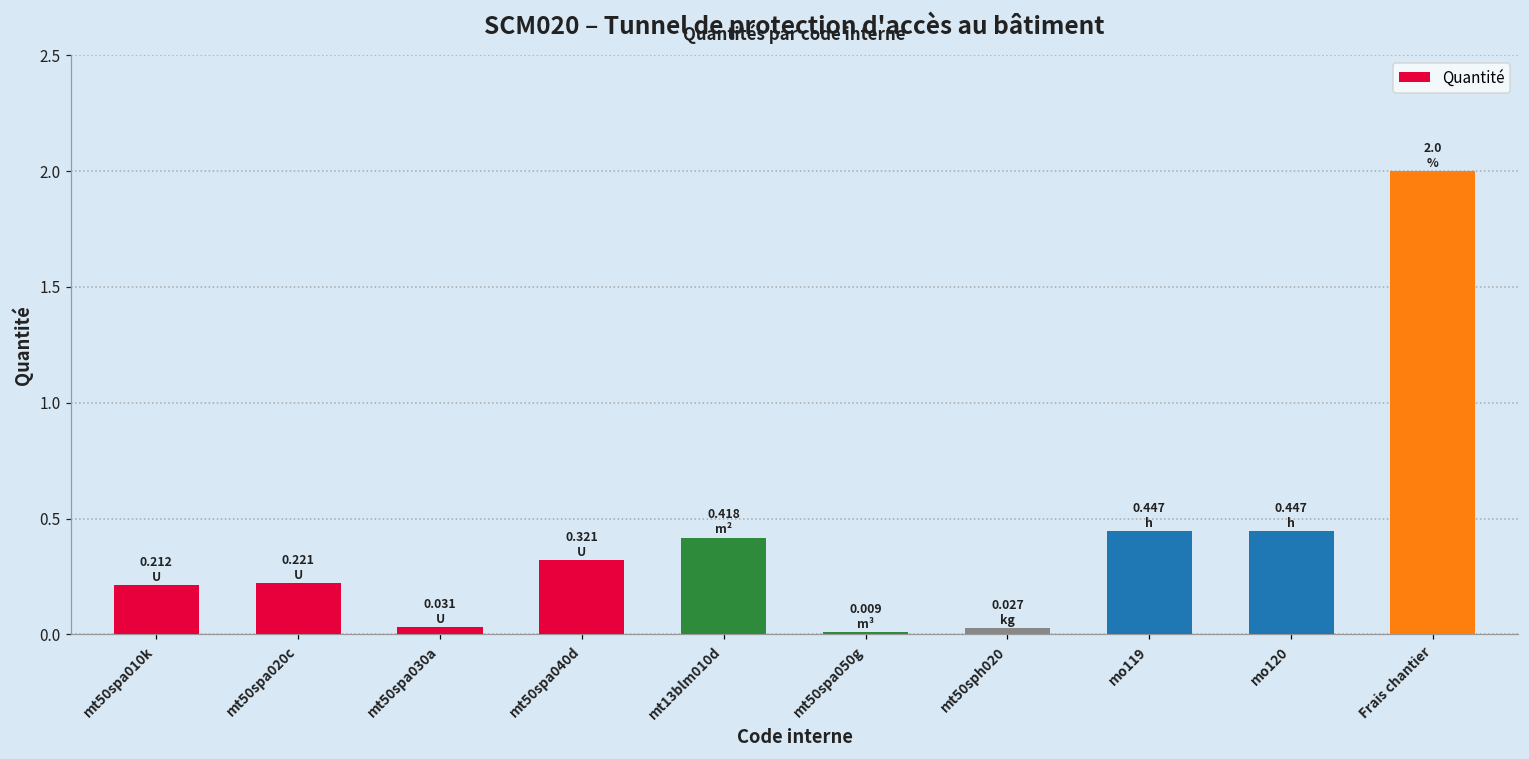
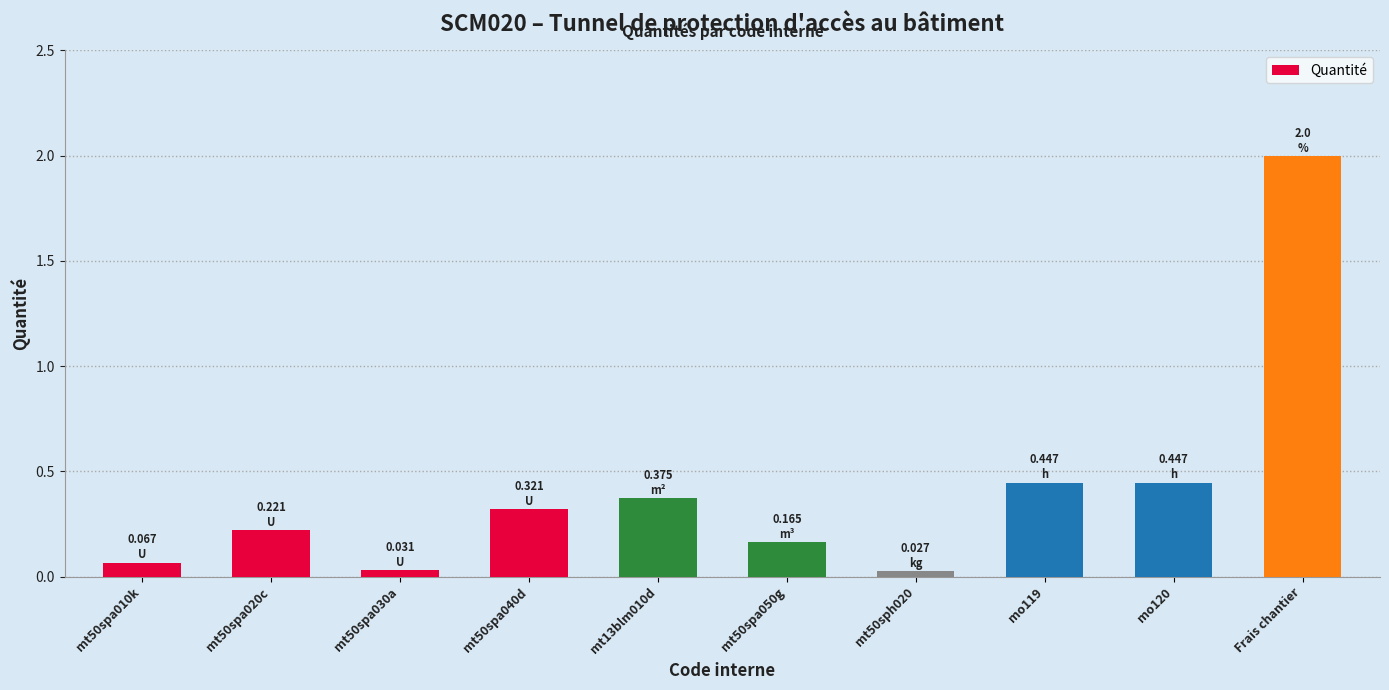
  {
-   "mt50spa010k": "0.212",
+   "mt50spa010k": "0.067",
    "mt50spa020c": "0.221",
    "mt50spa030a": "0.031",
    "mt50spa040d": "0.321",
-   "mt13blm010d": "0.418",
-   "mt50spa050g": "0.009",
+   "mt13blm010d": "0.375",
+   "mt50spa050g": "0.165",
    "mt50sph020": "0.027",
    "mo119": "0.447",
    "mo120": "0.447",
    "Frais chantier": "2.0 %"
  }
